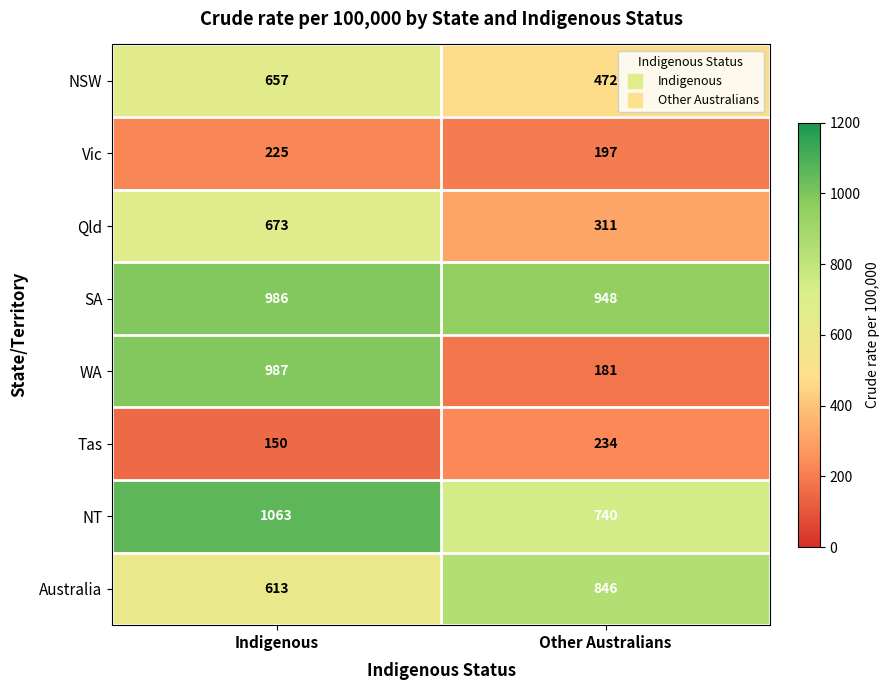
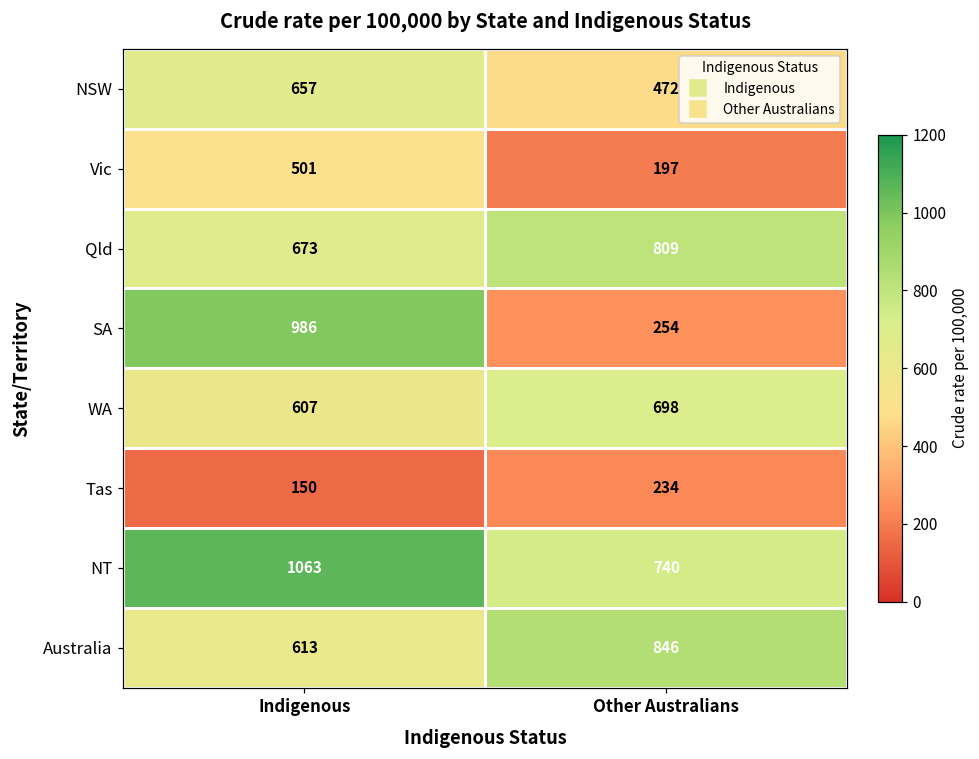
  {
    "NSW": {
      "Indigenous": 657
    },
    "Vic": {
-     "Indigenous": 225,
+     "Indigenous": 501,
      "Other Australians": 197
    },
    "Qld": {
      "Indigenous": 673,
-     "Other Australians": 311
+     "Other Australians": 809
    },
    "SA": {
      "Indigenous": 986,
-     "Other Australians": 948
+     "Other Australians": 254
    },
    "WA": {
-     "Indigenous": 987,
-     "Other Australians": 181
+     "Indigenous": 607,
+     "Other Australians": 698
    },
    "Tas": {
      "Indigenous": 150,
      "Other Australians": 234
    },
    "NT": {
      "Indigenous": 1063,
      "Other Australians": 740
    },
    "Australia": {
      "Indigenous": 613,
      "Other Australians": 846
    }
  }
